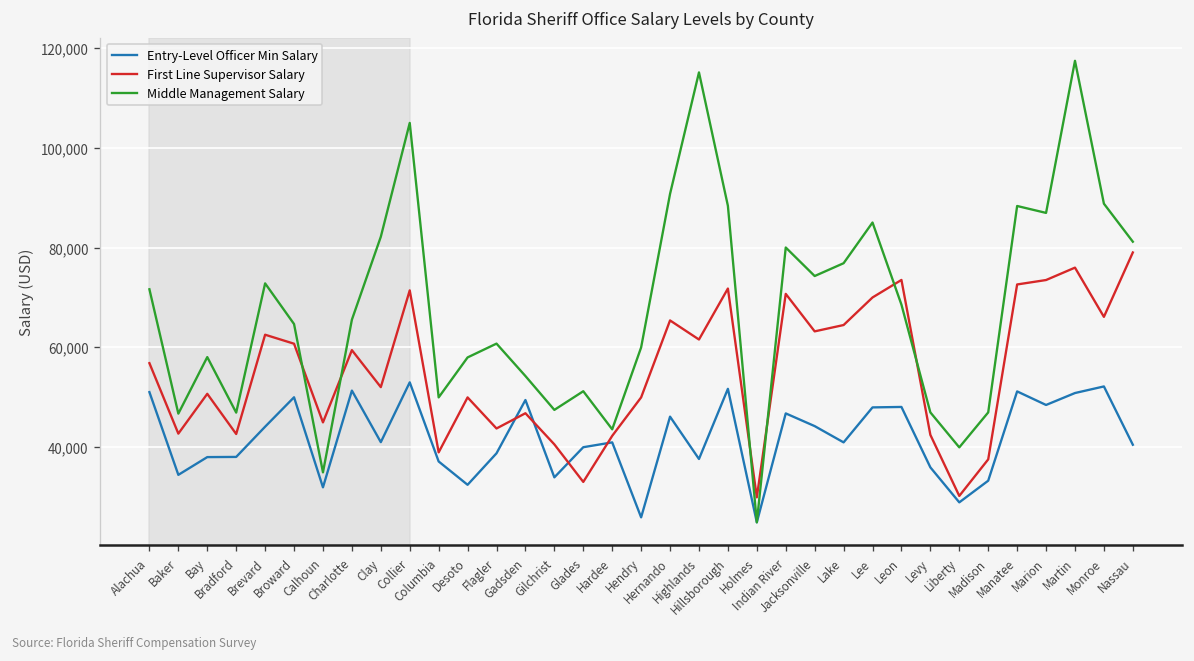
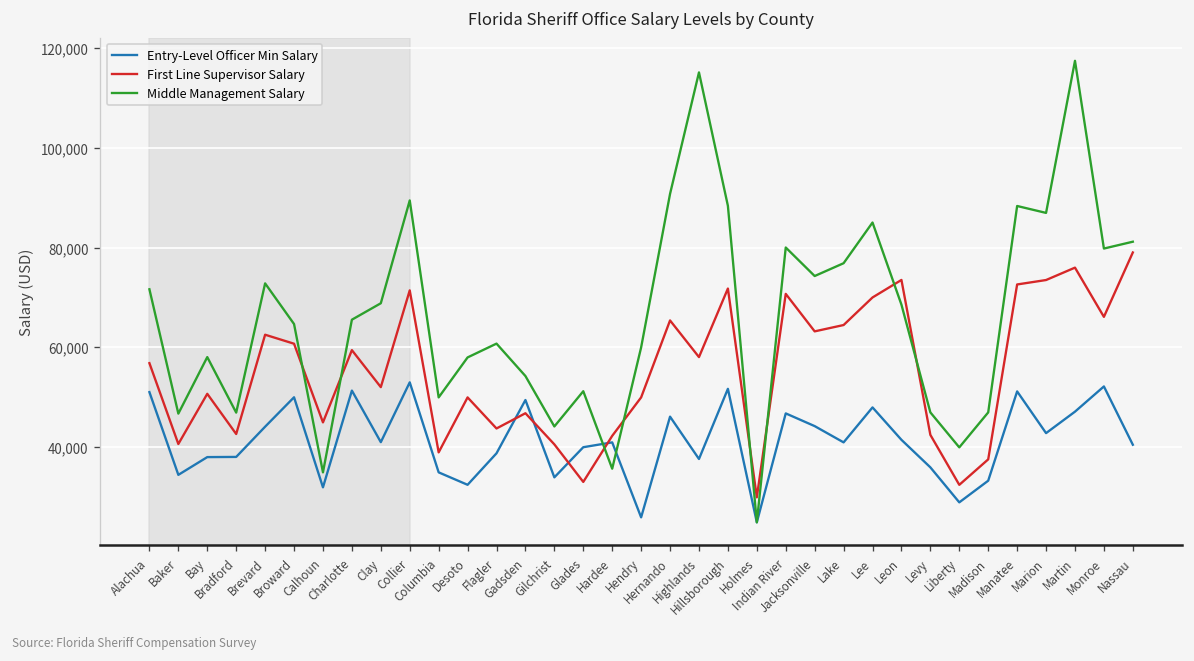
  {
    "Entry-Level Officer Min Salary": {
      "Alachua": "51,000",
      "Baker": "35,000",
      "Bay": "38,000",
      "Bradford": "38,000",
      "Brevard": "44,000",
      "Broward": "50,000",
      "Calhoun": "32,000",
      "Charlotte": "51,000",
      "Clay": "41,000",
      "Collier": "53,000",
-     "Columbia": "37,000",
+     "Columbia": "35,000",
      "Desoto": "33,000",
      "Flagler": "39,000",
      "Gadsden": "49,000",
      "Gilchrist": "34,000",
      "Glades": "40,000",
      "Hardee": "41,000",
      "Hendry": "26,000",
      "Hernando": "46,000",
      "Highlands": "38,000",
      "Hillsborough": "52,000",
      "Indian River": "47,000",
      "Jacksonville": "44,000",
      "Lake": "41,000",
      "Lee": "48,000",
-     "Leon": "48,000",
+     "Leon": "42,000",
      "Levy": "36,000",
      "Liberty": "29,000",
      "Madison": "33,000",
      "Manatee": "51,000",
-     "Marion": "48,000",
-     "Martin": "51,000",
+     "Marion": "43,000",
+     "Martin": "47,000",
      "Monroe": "52,000",
      "Nassau": "41,000"
    },
    "First Line Supervisor Salary": {
      "Alachua": "57,000",
-     "Baker": "43,000",
+     "Baker": "41,000",
      "Bay": "51,000",
      "Bradford": "43,000",
      "Brevard": "63,000",
      "Broward": "61,000",
      "Calhoun": "45,000",
      "Charlotte": "59,000",
      "Clay": "52,000",
      "Collier": "71,000",
      "Columbia": "39,000",
      "Desoto": "50,000",
      "Flagler": "44,000",
      "Gadsden": "47,000",
      "Gilchrist": "41,000",
      "Glades": "33,000",
      "Hardee": "42,000",
      "Hendry": "50,000",
      "Hernando": "65,000",
-     "Highlands": "62,000",
+     "Highlands": "58,000",
      "Hillsborough": "72,000",
      "Holmes": "30,000",
      "Indian River": "71,000",
      "Jacksonville": "63,000",
      "Lake": "64,000",
      "Lee": "70,000",
      "Leon": "74,000",
      "Levy": "43,000",
-     "Liberty": "30,000",
+     "Liberty": "33,000",
      "Madison": "38,000",
      "Manatee": "73,000",
      "Marion": "73,000",
      "Martin": "76,000",
      "Monroe": "66,000",
      "Nassau": "79,000"
    },
    "Middle Management Salary": {
      "Alachua": "72,000",
      "Baker": "47,000",
      "Bay": "58,000",
      "Bradford": "47,000",
      "Brevard": "73,000",
      "Broward": "65,000",
      "Calhoun": "35,000",
      "Charlotte": "66,000",
-     "Clay": "82,000",
-     "Collier": "105,000",
+     "Clay": "69,000",
+     "Collier": "89,000",
      "Columbia": "50,000",
      "Desoto": "58,000",
      "Flagler": "61,000",
      "Gadsden": "54,000",
-     "Gilchrist": "48,000",
+     "Gilchrist": "44,000",
      "Glades": "51,000",
-     "Hardee": "44,000",
+     "Hardee": "36,000",
      "Hendry": "60,000",
      "Hernando": "91,000",
      "Highlands": "115,000",
      "Hillsborough": "88,000",
      "Indian River": "80,000",
      "Jacksonville": "74,000",
      "Lake": "77,000",
      "Lee": "85,000",
      "Leon": "69,000",
      "Levy": "47,000",
      "Liberty": "40,000",
      "Madison": "47,000",
      "Manatee": "88,000",
      "Marion": "87,000",
      "Martin": "117,000",
-     "Monroe": "89,000",
+     "Monroe": "80,000",
      "Nassau": "81,000"
    }
  }
